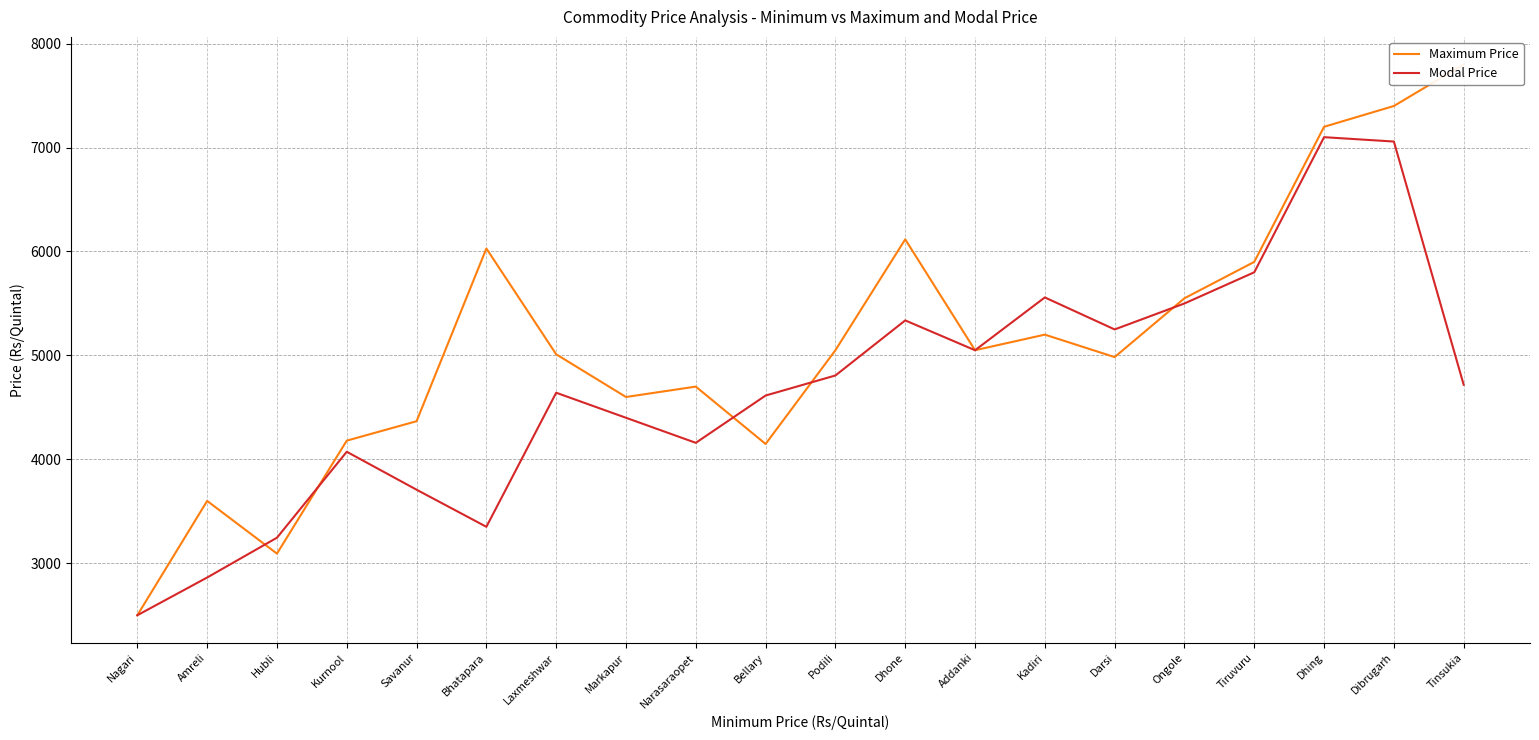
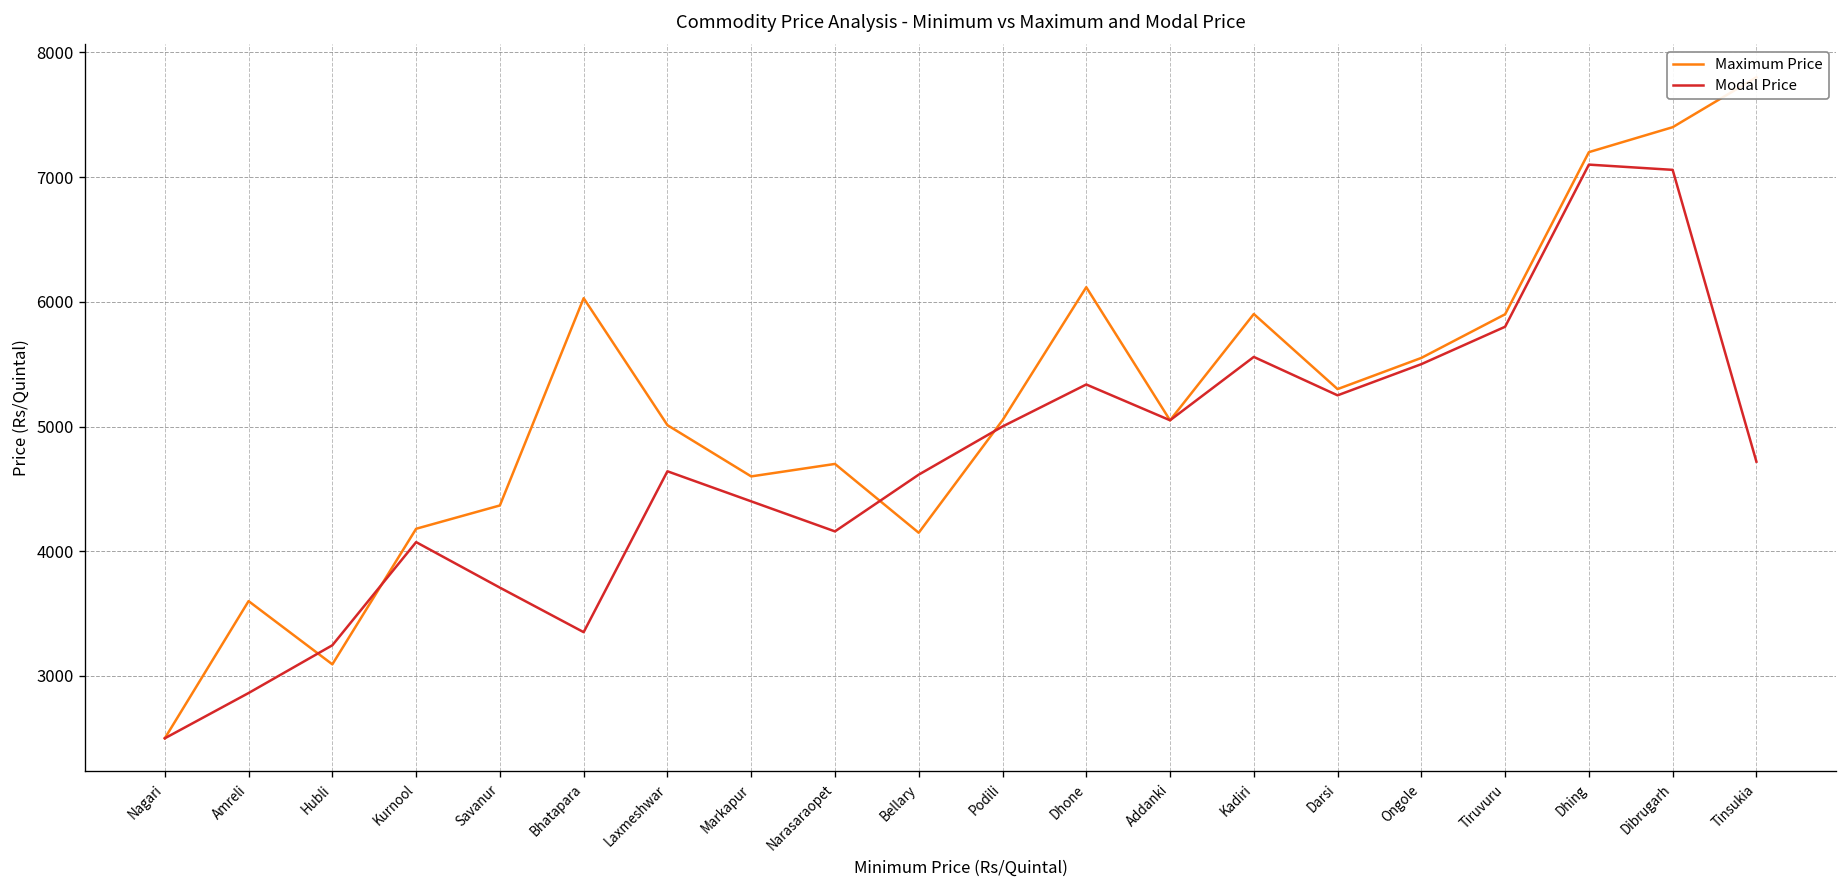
  {
    "Maximum Price": {
      "Amreli": 3600,
      "Hubli": 3090,
      "Kurnool": 4180,
      "Savanur": 4370,
      "Bhatapara": 6030,
      "Laxmeshwar": 5010,
      "Markapur": 4600,
      "Narasaraopet": 4700,
      "Bellary": 4150,
      "Podili": 5050,
      "Dhone": 6120,
-     "Kadiri": 5200,
-     "Darsi": 4980,
+     "Kadiri": 5900,
+     "Darsi": 5300,
      "Ongole": 5550,
      "Tiruvuru": 5900,
      "Dhing": 7200,
      "Dibrugarh": 7400
    },
    "Modal Price": {
      "Amreli": 2860,
      "Hubli": 3250,
      "Kurnool": 4070,
      "Savanur": 3710,
      "Bhatapara": 3350,
      "Laxmeshwar": 4640,
      "Markapur": 4400,
      "Narasaraopet": 4160,
      "Bellary": 4610,
-     "Podili": 4810,
+     "Podili": 5000,
      "Dhone": 5340,
      "Kadiri": 5560,
      "Darsi": 5250,
      "Ongole": 5500,
      "Tiruvuru": 5800,
      "Dhing": 7100,
      "Dibrugarh": 7060,
      "Tinsukia": 4720
    }
  }
